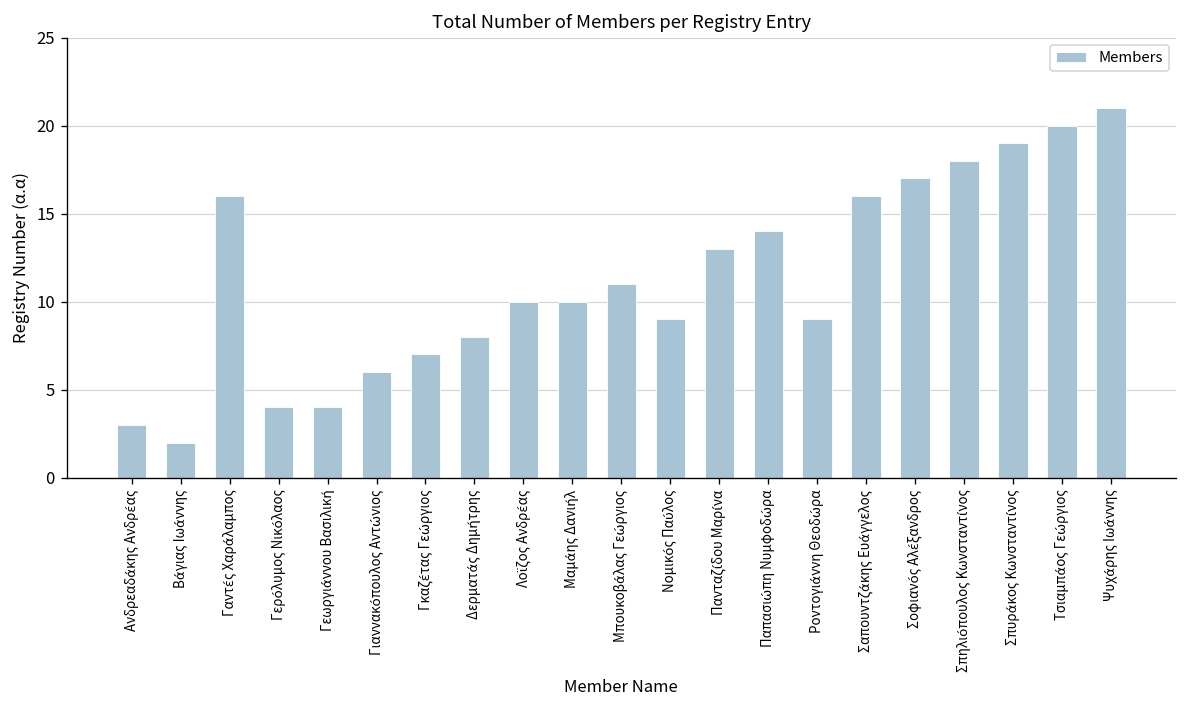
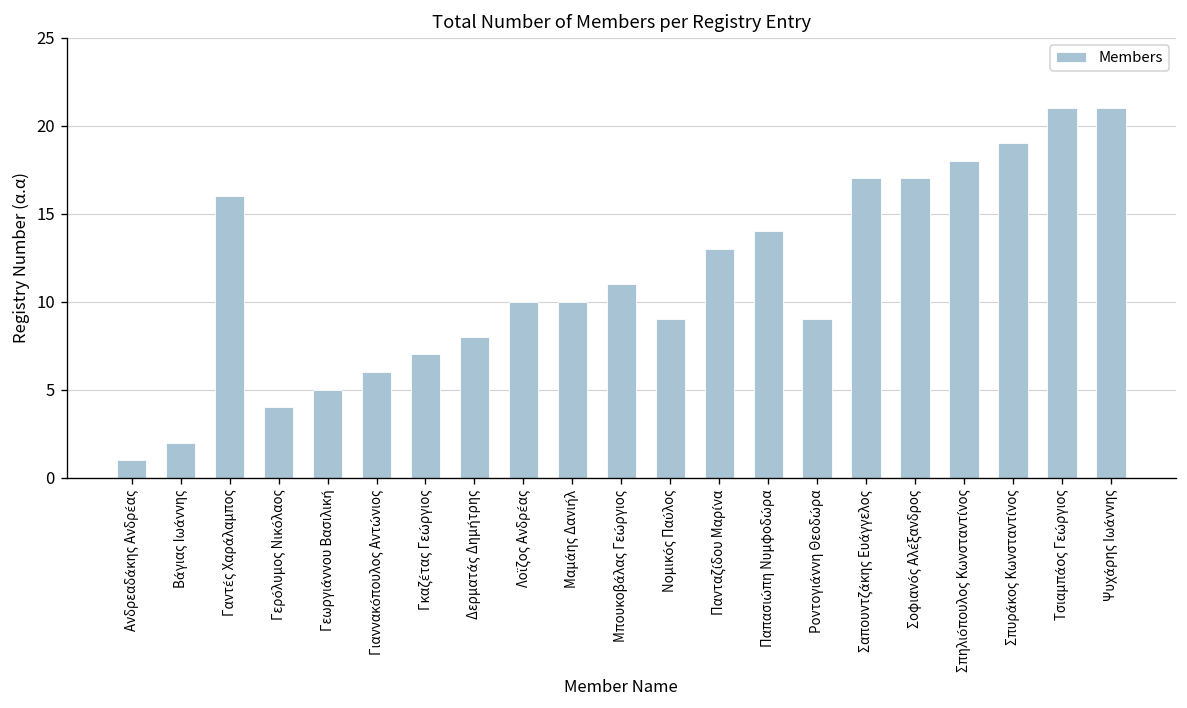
  {
-   "Ανδρεαδάκης Ανδρέας": 3,
+   "Ανδρεαδάκης Ανδρέας": 1,
    "Βάγιας Ιωάννης": 2,
    "Γαντές Χαράλαμπος": 16,
    "Γερόλυμος Νικόλαος": 4,
-   "Γεωργιάννου Βασιλική": 4,
+   "Γεωργιάννου Βασιλική": 5,
    "Γιαννακόπουλος Αντώνιος": 6,
    "Γκαζέτας Γεώργιος": 7,
    "Δερματάς Δημήτρης": 8,
    "Λοϊζος Ανδρέας": 10,
    "Μαμάης Δανιήλ": 10,
    "Μπουκοβάλας Γεώργιος": 11,
    "Νομικός Παύλος": 9,
    "Πανταζίδου Μαρίνα": 13,
    "Παπασιώπη Νυμφοδώρα": 14,
    "Ροντογιάννη Θεοδώρα": 9,
-   "Σαπουντζάκης Ευάγγελος": 16,
+   "Σαπουντζάκης Ευάγγελος": 17,
    "Σοφιανός Αλέξανδρος": 17,
    "Σπηλιόπουλος Κωνσταντίνος": 18,
    "Σπυράκος Κωνσταντίνος": 19,
-   "Τσιαμπάος Γεώργιος": 20,
+   "Τσιαμπάος Γεώργιος": 21,
    "Ψυχάρης Ιωάννης": 21
  }
